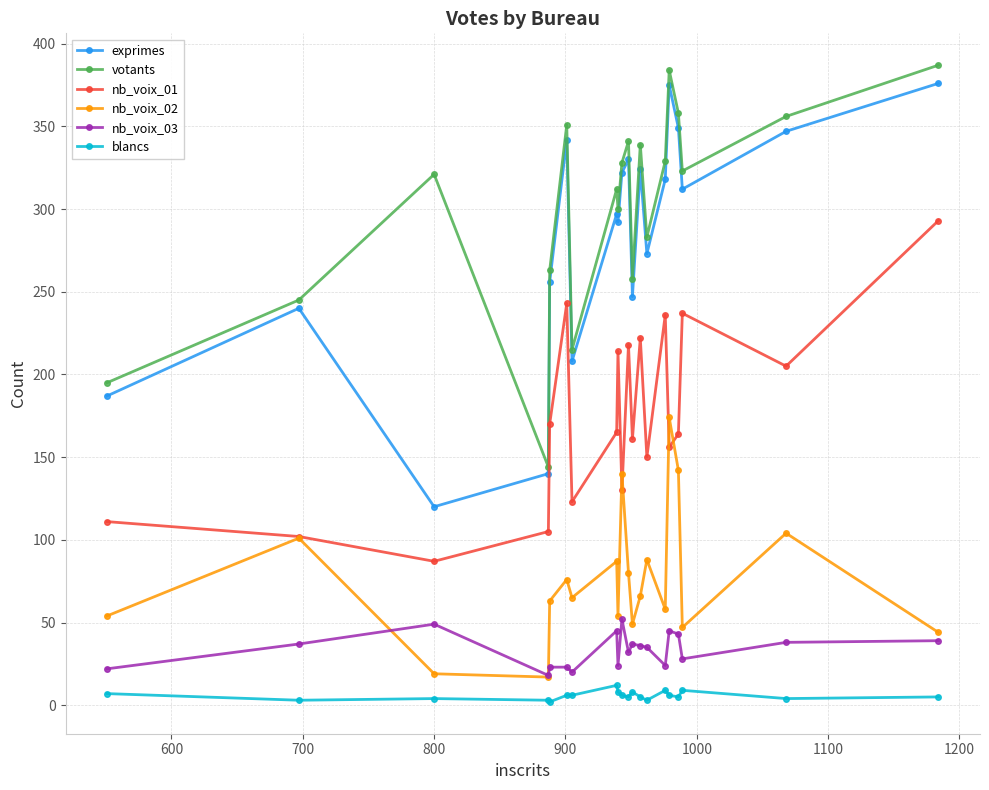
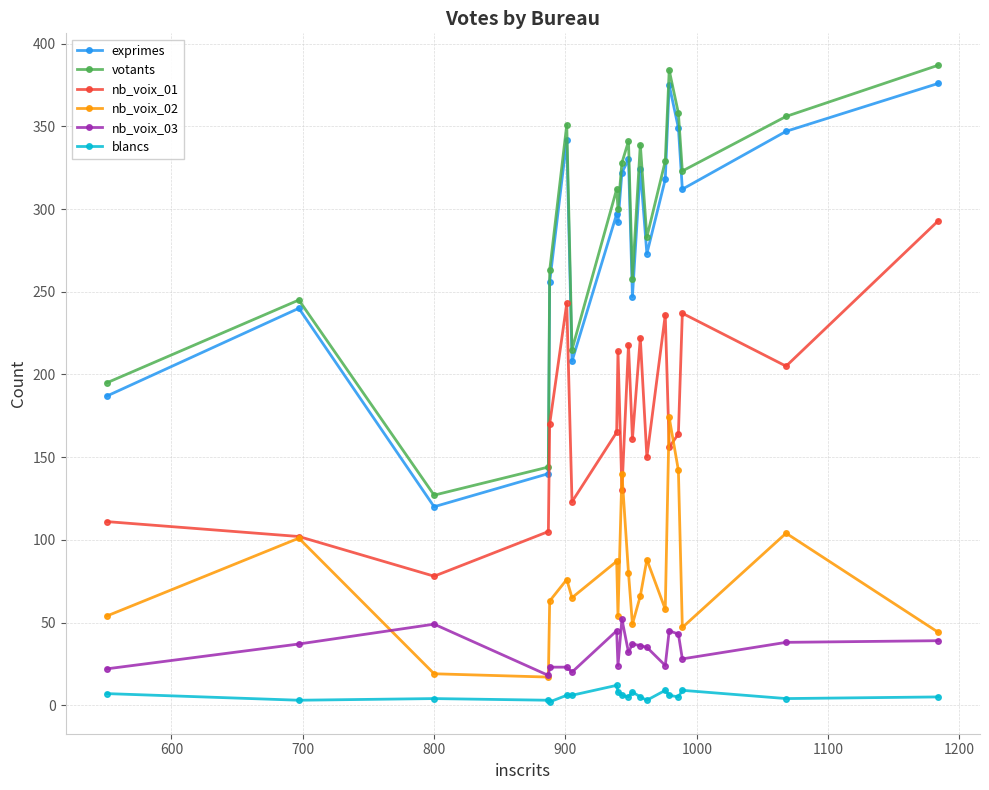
  {
    "votants": {
-     "800": 321
+     "800": 127
    },
    "nb_voix_01": {
-     "800": 87
+     "800": 78
    },
    "nb_voix_02": {
      "800": 19
    },
    "nb_voix_03": {
      "800": 49
    }
  }
